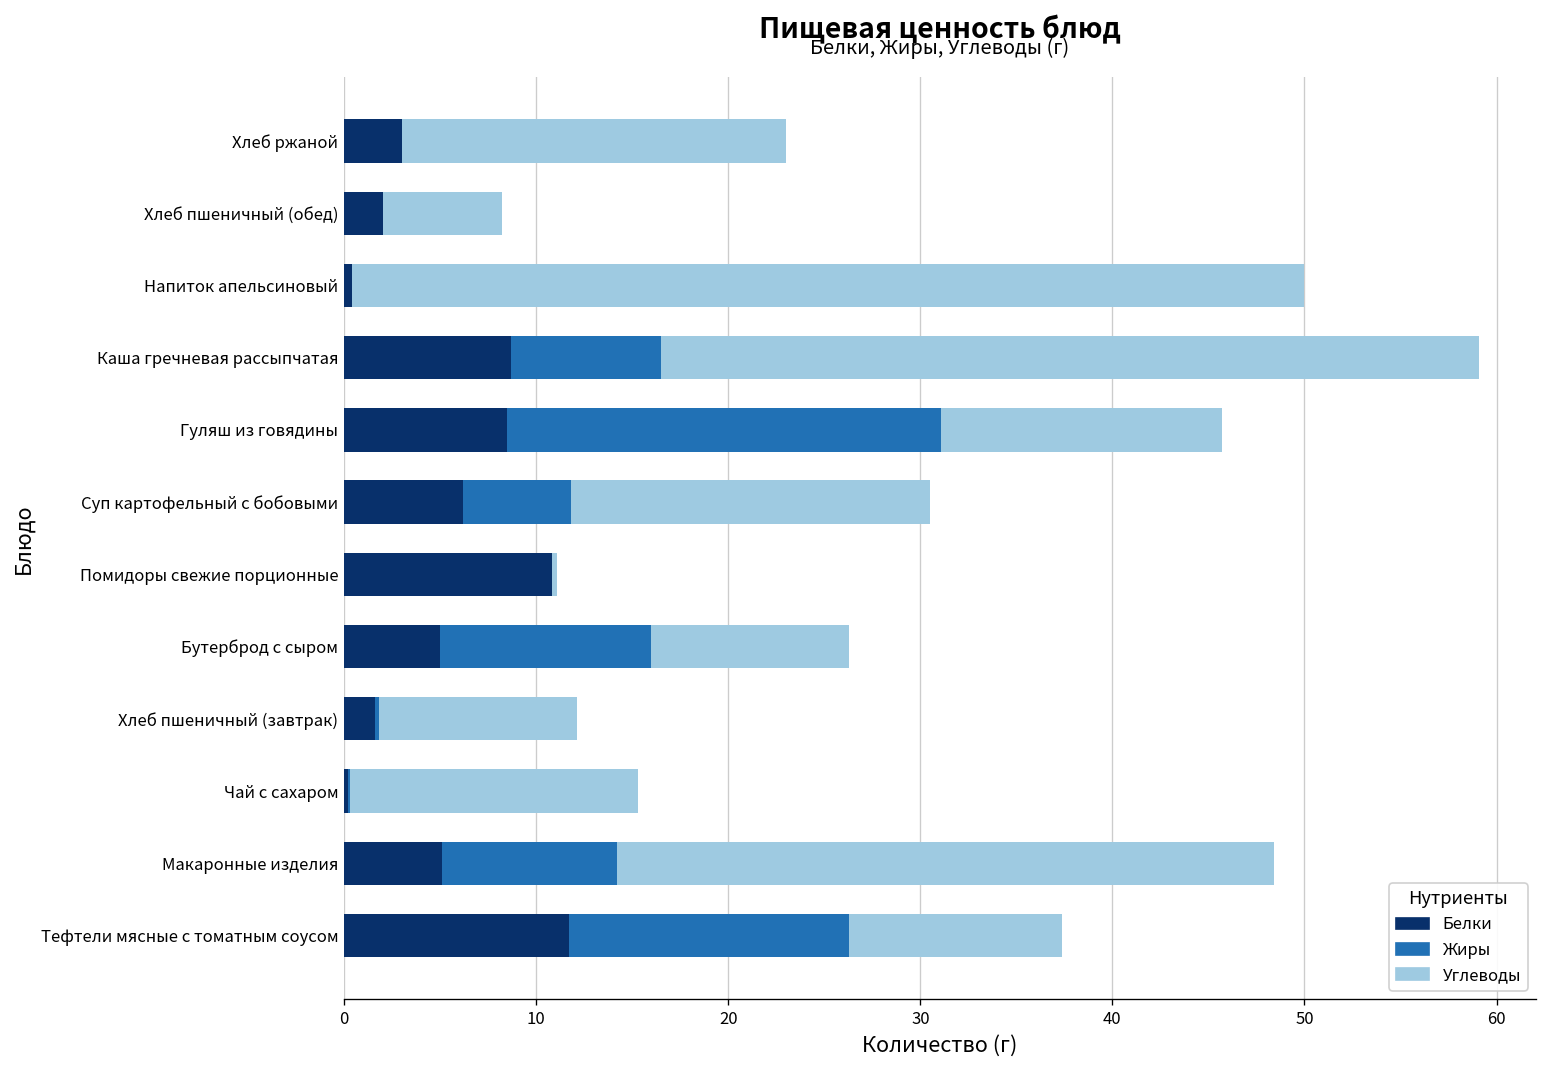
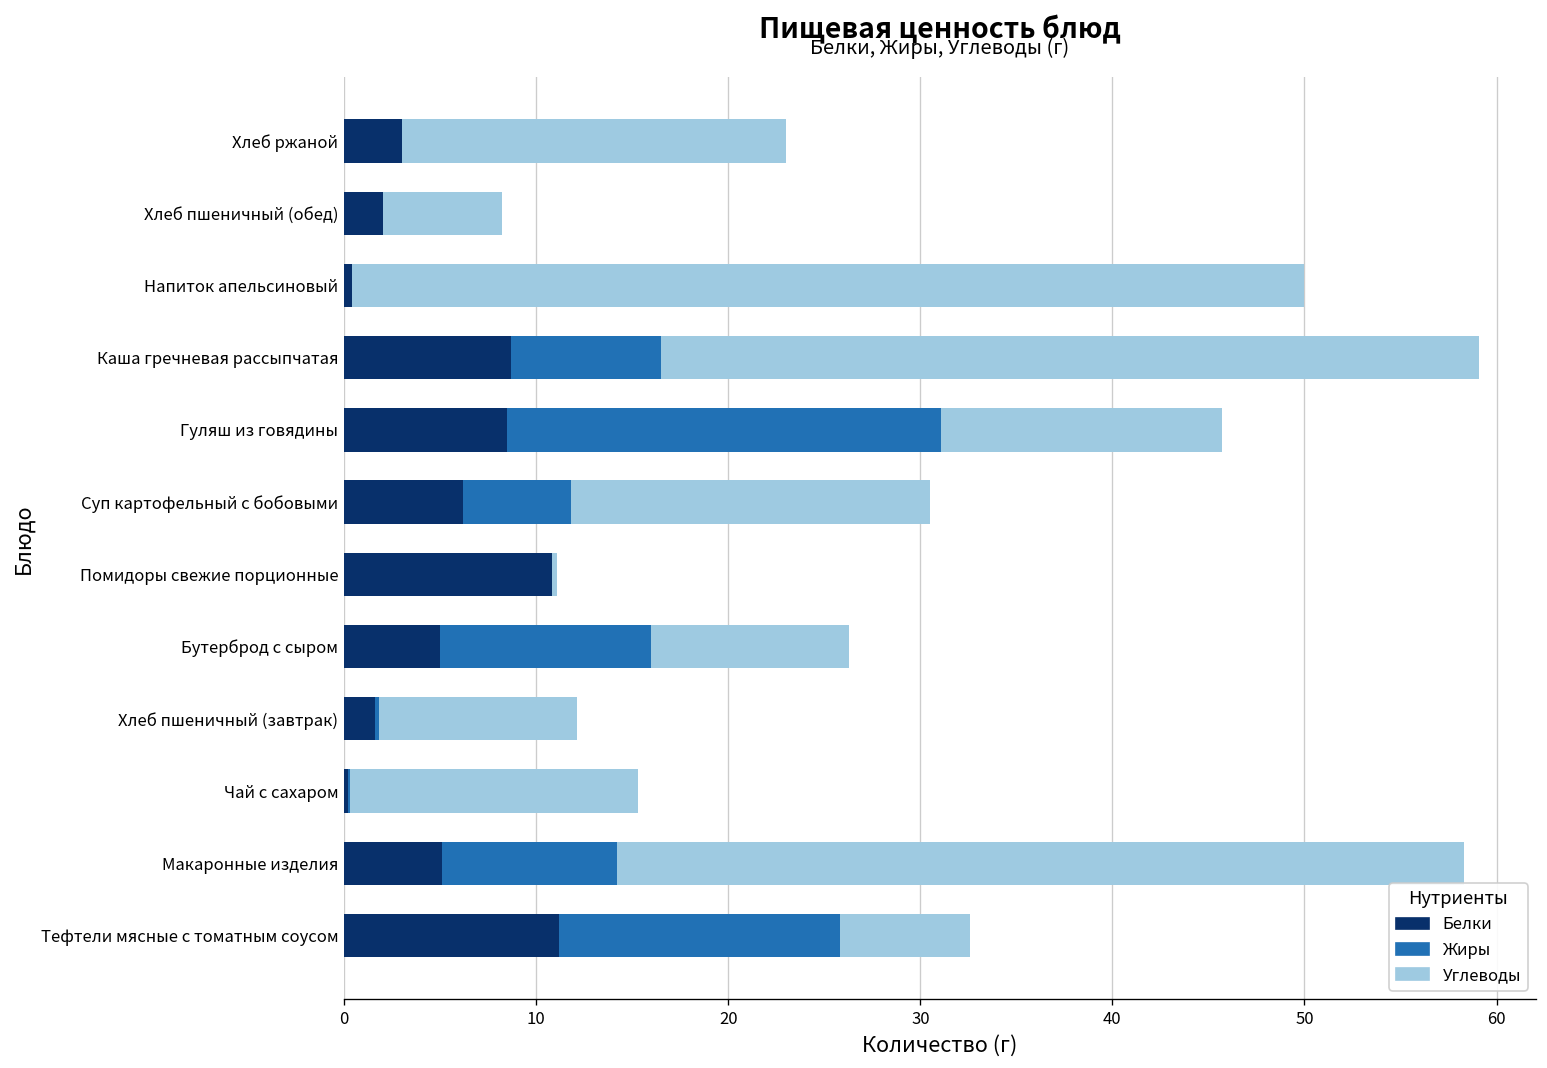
  {
    "Белки": {
      "Хлеб ржаной": 3.0,
      "Хлеб пшеничный (обед)": 2.0,
      "Напиток апельсиновый": 0.4,
      "Каша гречневая рассыпчатая": 8.7,
      "Гуляш из говядины": 8.5,
      "Суп картофельный с бобовыми": 6.2,
      "Помидоры свежие порционные": 10.8,
      "Бутерброд с сыром": 5.0,
      "Хлеб пшеничный (завтрак)": 1.6,
      "Чай с сахаром": 0.2,
      "Макаронные изделия": 5.1,
-     "Тефтели мясные с томатным соусом": 11.7
+     "Тефтели мясные с томатным соусом": 11.2
    },
    "Жиры": {
      "Хлеб ржаной": 0.0,
      "Хлеб пшеничный (обед)": 0.0,
      "Напиток апельсиновый": 0.0,
      "Каша гречневая рассыпчатая": 7.8,
      "Гуляш из говядины": 22.6,
      "Суп картофельный с бобовыми": 5.6,
      "Помидоры свежие порционные": 0.0,
      "Бутерброд с сыром": 11.0,
      "Хлеб пшеничный (завтрак)": 0.2,
      "Макаронные изделия": 9.1,
      "Тефтели мясные с томатным соусом": 14.6
    },
    "Углеводы": {
      "Хлеб ржаной": 20.0,
      "Хлеб пшеничный (обед)": 6.2,
      "Напиток апельсиновый": 49.6,
      "Каша гречневая рассыпчатая": 42.6,
      "Гуляш из говядины": 14.6,
      "Суп картофельный с бобовыми": 18.7,
      "Помидоры свежие порционные": 0.3,
      "Бутерброд с сыром": 10.3,
      "Хлеб пшеничный (завтрак)": 10.3,
      "Чай с сахаром": 15.0,
-     "Макаронные изделия": 34.2,
-     "Тефтели мясные с томатным соусом": 11.1
+     "Макаронные изделия": 44.1,
+     "Тефтели мясные с томатным соусом": 6.8
    }
  }
